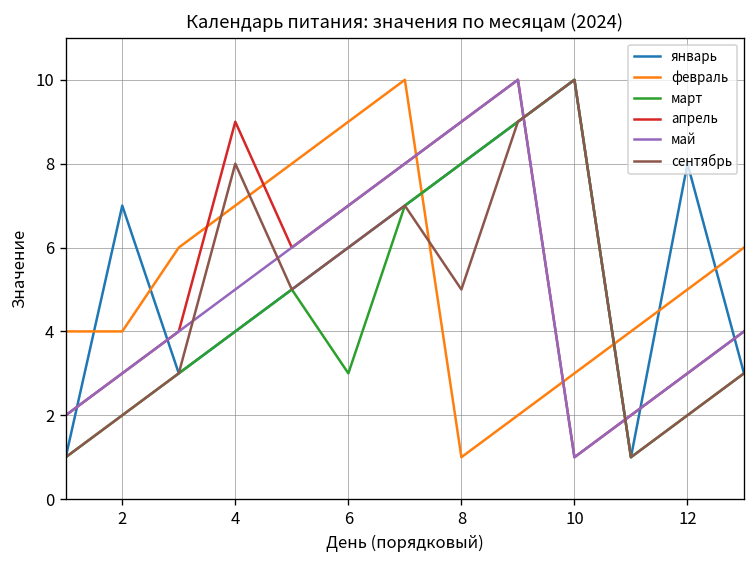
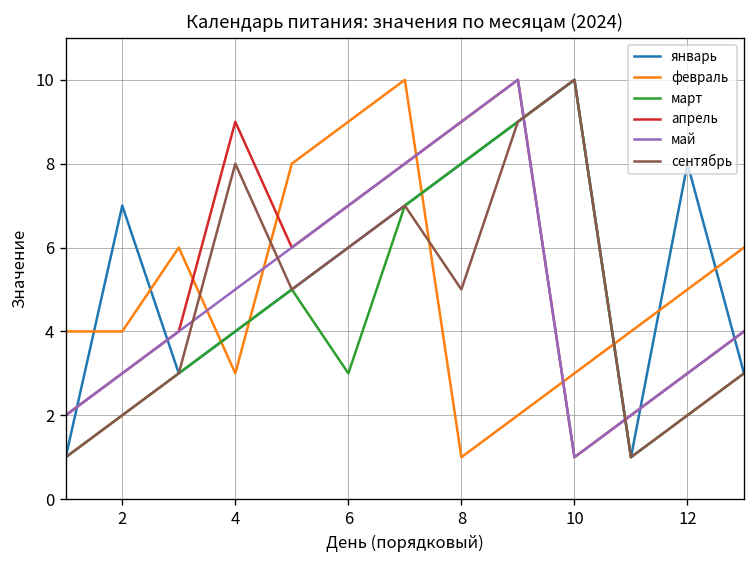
  {
    "январь": {
      "2": 7,
      "12": 8
    },
    "февраль": {
      "2": 4,
-     "4": 7,
+     "4": 3,
      "6": 9,
      "8": 1,
      "10": 3,
      "12": 5
    },
    "март": {
      "6": 3
    },
    "апрель": {
      "4": 9
    },
    "май": {
      "4": 5
    },
    "сентябрь": {
      "4": 8,
      "8": 5
    }
  }
